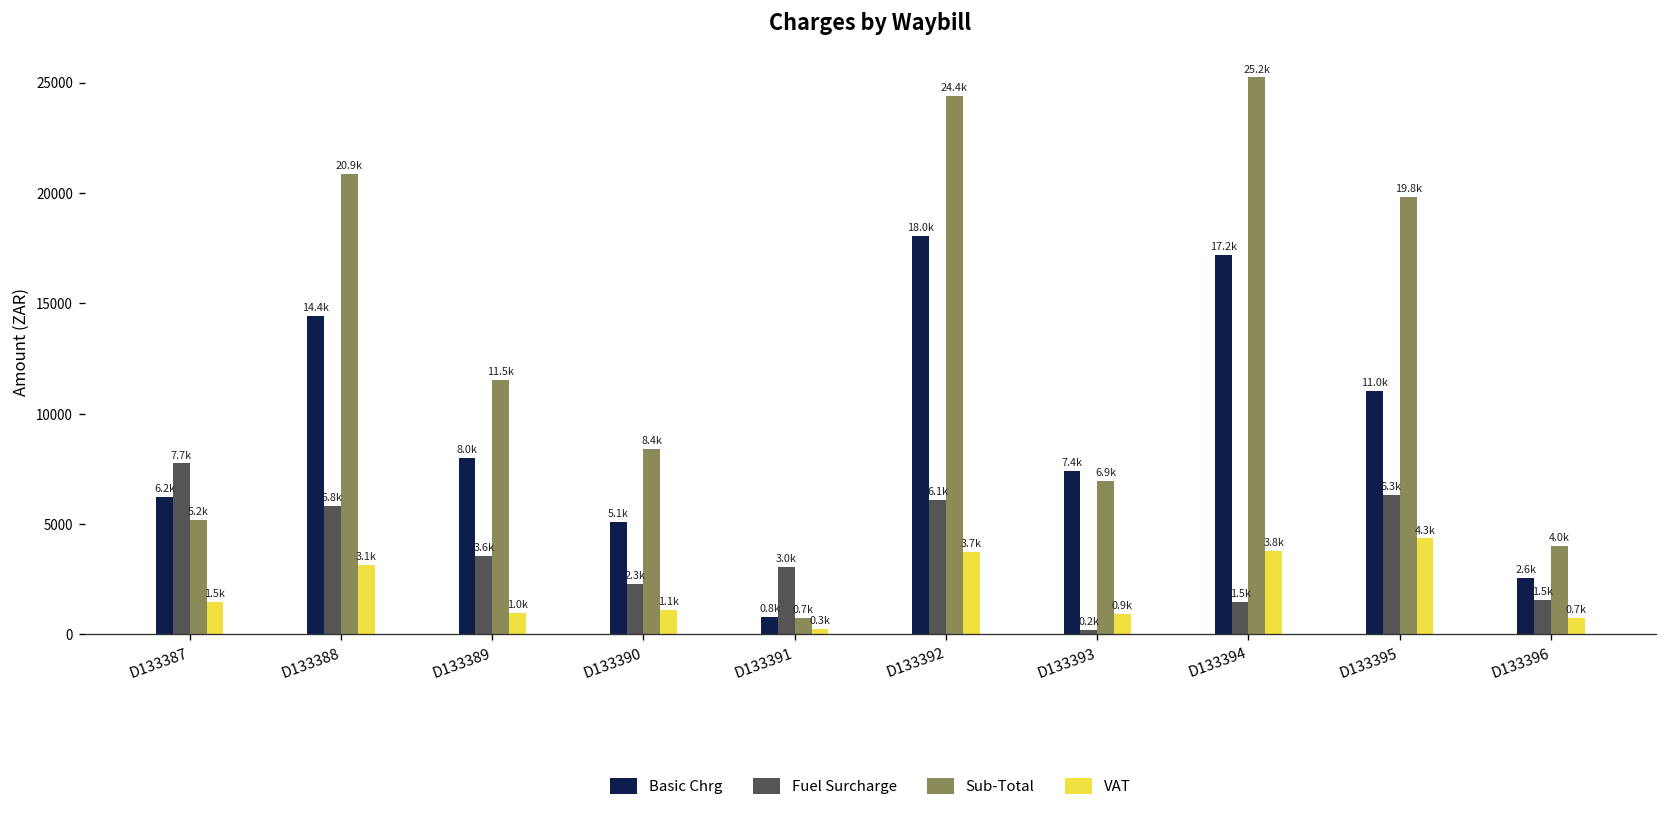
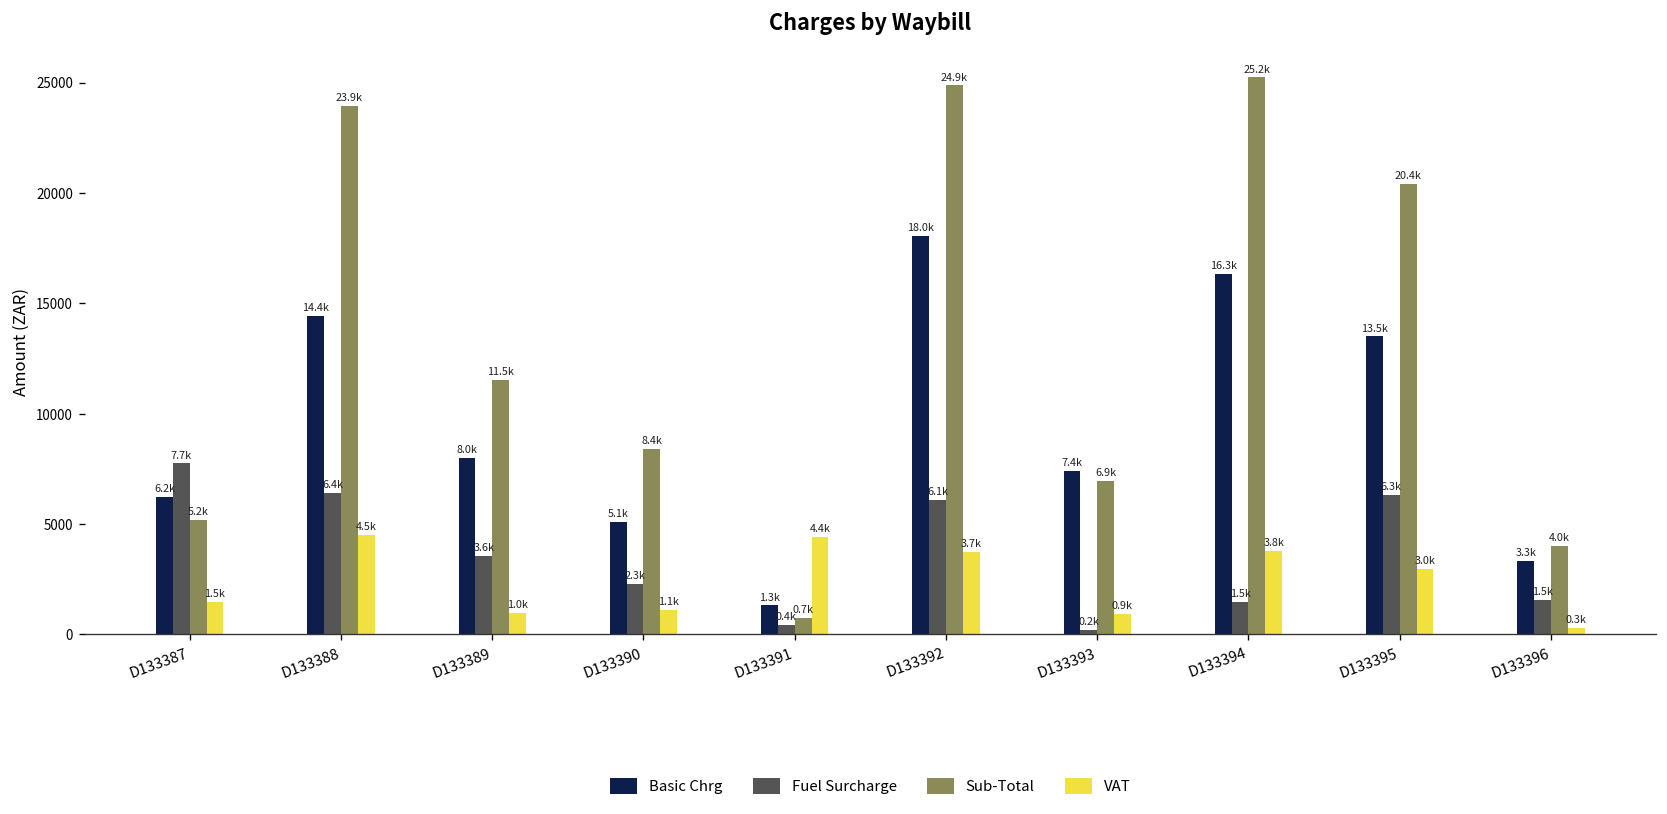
  {
    "Basic Chrg": {
      "D133387": "6.2k",
      "D133388": "14.4k",
      "D133389": "8.0k",
      "D133390": "5.1k",
-     "D133391": "0.8k",
+     "D133391": "1.3k",
      "D133392": "18.0k",
      "D133393": "7.4k",
-     "D133394": "17.2k",
-     "D133395": "11.0k",
-     "D133396": "2.6k"
+     "D133394": "16.3k",
+     "D133395": "13.5k",
+     "D133396": "3.3k"
    },
    "Fuel Surcharge": {
      "D133387": "7.7k",
-     "D133388": "5.8k",
+     "D133388": "6.4k",
      "D133389": "3.6k",
      "D133390": "2.3k",
-     "D133391": "3.0k",
+     "D133391": "0.4k",
      "D133392": "6.1k",
      "D133393": "0.2k",
      "D133394": "1.5k",
      "D133395": "6.3k",
      "D133396": "1.5k"
    },
    "Sub-Total": {
      "D133387": "5.2k",
-     "D133388": "20.9k",
+     "D133388": "23.9k",
      "D133389": "11.5k",
      "D133390": "8.4k",
      "D133391": "0.7k",
-     "D133392": "24.4k",
+     "D133392": "24.9k",
      "D133393": "6.9k",
      "D133394": "25.2k",
-     "D133395": "19.8k",
+     "D133395": "20.4k",
      "D133396": "4.0k"
    },
    "VAT": {
      "D133387": "1.5k",
-     "D133388": "3.1k",
+     "D133388": "4.5k",
      "D133389": "1.0k",
      "D133390": "1.1k",
-     "D133391": "0.3k",
+     "D133391": "4.4k",
      "D133392": "3.7k",
      "D133393": "0.9k",
      "D133394": "3.8k",
-     "D133395": "4.3k",
-     "D133396": "0.7k"
+     "D133395": "3.0k",
+     "D133396": "0.3k"
    }
  }
